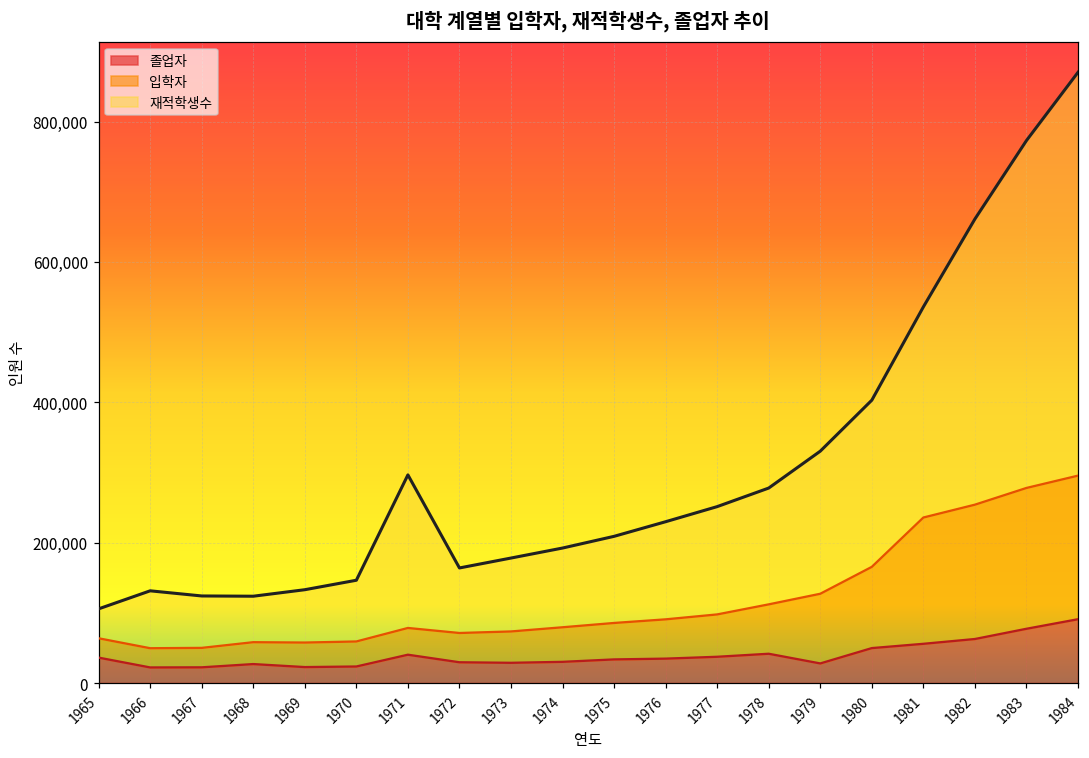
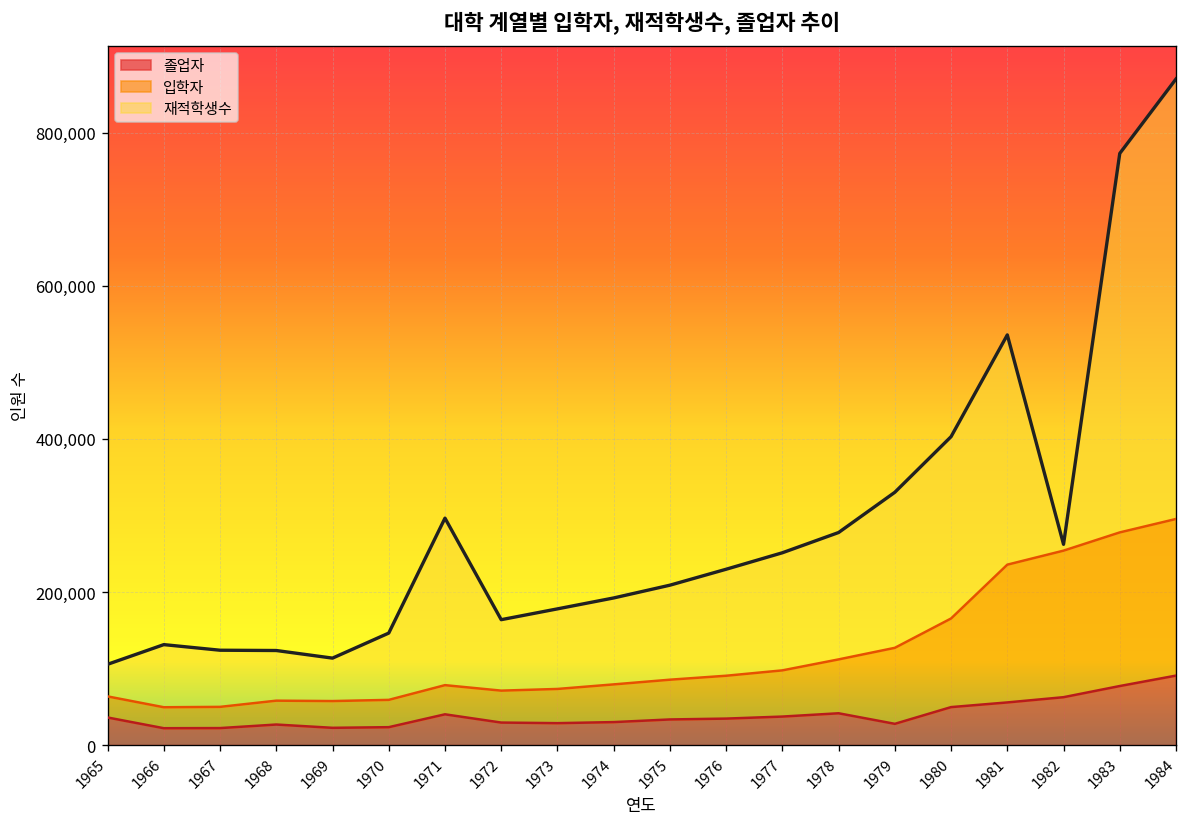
  {
    "졸업자": {
      "1965": "40,000",
      "1966": "20,000",
      "1967": "20,000",
      "1968": "30,000",
      "1969": "20,000",
      "1970": "20,000",
      "1971": "40,000",
      "1972": "30,000",
      "1973": "30,000",
      "1974": "30,000",
      "1975": "30,000",
      "1976": "30,000",
      "1977": "40,000",
      "1978": "40,000",
      "1979": "30,000",
      "1980": "50,000",
      "1981": "60,000",
      "1982": "60,000",
      "1983": "80,000",
      "1984": "90,000"
    },
    "입학자": {
      "1965": "60,000",
      "1966": "50,000",
      "1967": "50,000",
      "1968": "60,000",
      "1969": "60,000",
      "1970": "60,000",
      "1971": "80,000",
      "1972": "70,000",
      "1973": "70,000",
      "1974": "80,000",
      "1975": "90,000",
      "1976": "90,000",
      "1977": "100,000",
      "1978": "110,000",
      "1979": "130,000",
      "1980": "170,000",
      "1981": "240,000",
      "1982": "250,000",
      "1983": "280,000",
      "1984": "300,000"
    },
    "재적학생수": {
      "1965": "110,000",
      "1966": "130,000",
      "1967": "120,000",
      "1968": "120,000",
-     "1969": "130,000",
+     "1969": "110,000",
      "1970": "150,000",
      "1971": "300,000",
      "1972": "160,000",
      "1973": "180,000",
      "1974": "190,000",
      "1975": "210,000",
      "1976": "230,000",
      "1977": "250,000",
      "1978": "280,000",
      "1979": "330,000",
      "1980": "400,000",
      "1981": "540,000",
-     "1982": "660,000",
+     "1982": "260,000",
      "1983": "770,000",
      "1984": "870,000"
    }
  }
